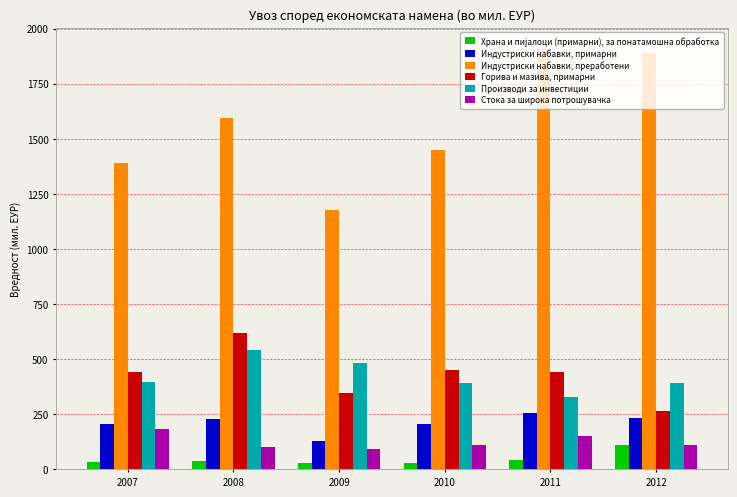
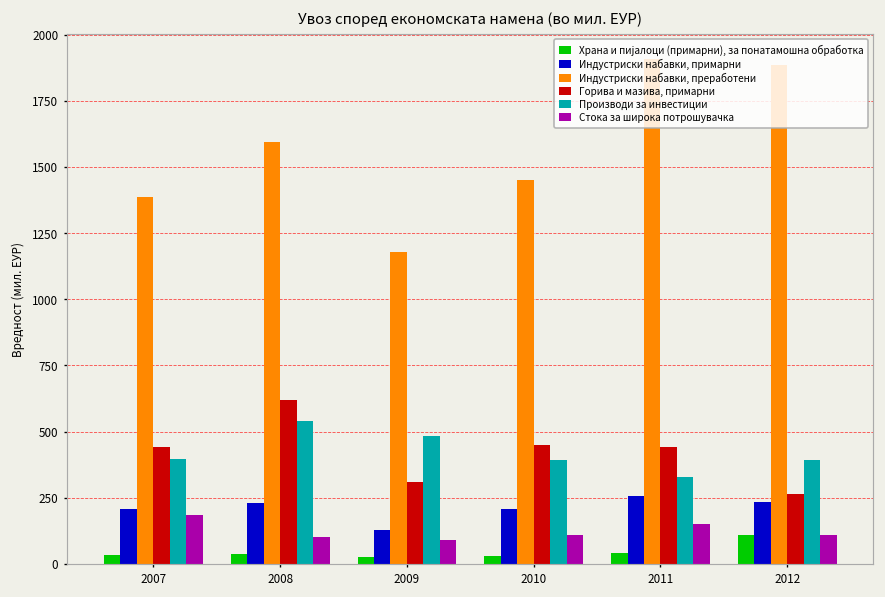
  {
    "Храна и пијалоци (примарни), за понатамошна обработка": {
      "2007": 30,
      "2008": 40,
      "2009": 30,
      "2010": 30,
      "2011": 40,
      "2012": 110
    },
    "Индустриски набавки, примарни": {
      "2007": 210,
      "2008": 230,
      "2009": 130,
      "2010": 210,
      "2011": 260,
      "2012": 230
    },
    "Индустриски набавки, преработени": {
      "2007": 1390,
      "2008": 1590,
      "2009": 1180,
      "2010": 1450
    },
    "Горива и мазива, примарни": {
      "2007": 440,
      "2008": 620,
-     "2009": 350,
+     "2009": 310,
      "2010": 450,
      "2011": 440,
      "2012": 260
    },
    "Производи за инвестиции": {
      "2007": 400,
      "2008": 540,
      "2009": 480,
      "2010": 390,
      "2011": 330,
      "2012": 390
    },
    "Стока за широка потрошувачка": {
      "2007": 180,
      "2008": 100,
      "2009": 90,
      "2010": 110,
      "2011": 150,
      "2012": 110
    }
  }
